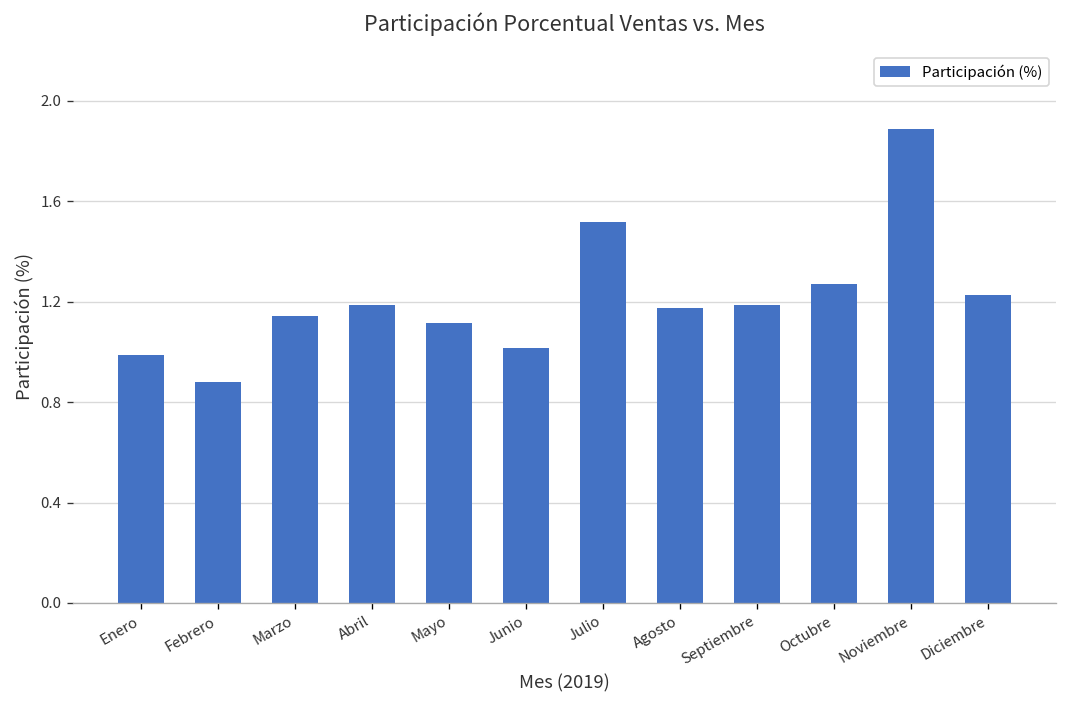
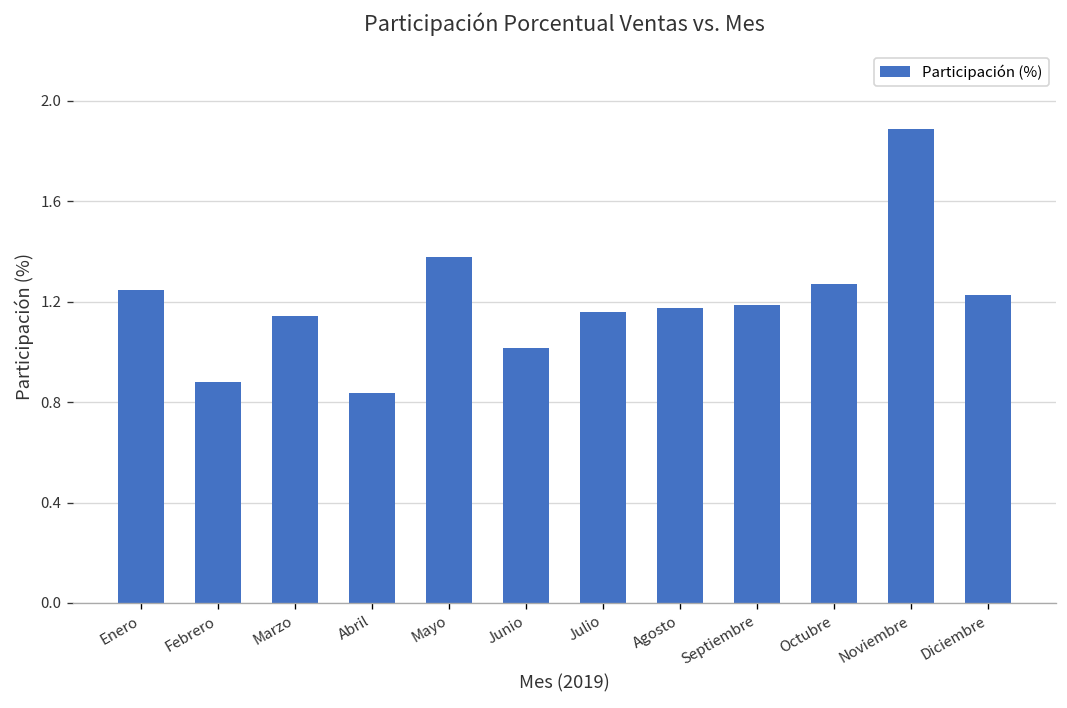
  {
-   "Enero": 0.99,
+   "Enero": 1.25,
    "Febrero": 0.88,
    "Marzo": 1.14,
-   "Abril": 1.19,
-   "Mayo": 1.11,
+   "Abril": 0.84,
+   "Mayo": 1.38,
    "Junio": 1.01,
-   "Julio": 1.52,
+   "Julio": 1.16,
    "Agosto": 1.18,
    "Septiembre": 1.19,
    "Octubre": 1.27,
    "Noviembre": 1.89,
    "Diciembre": 1.23
  }
